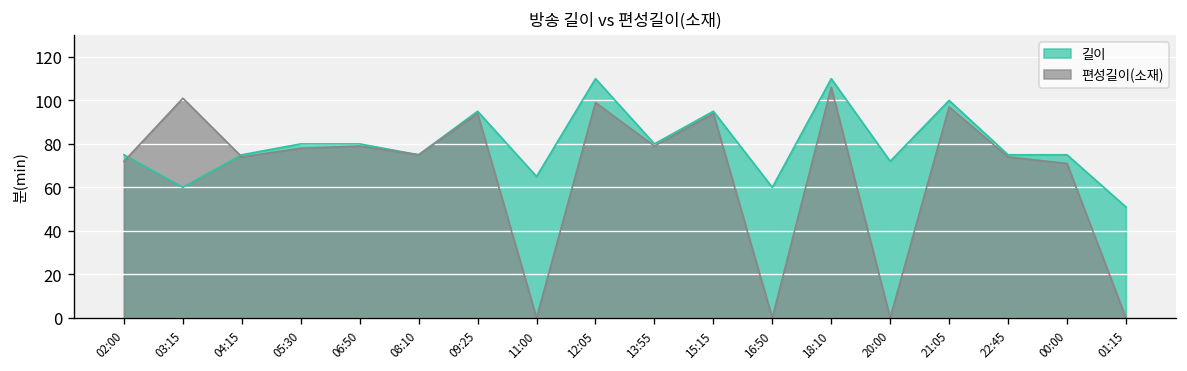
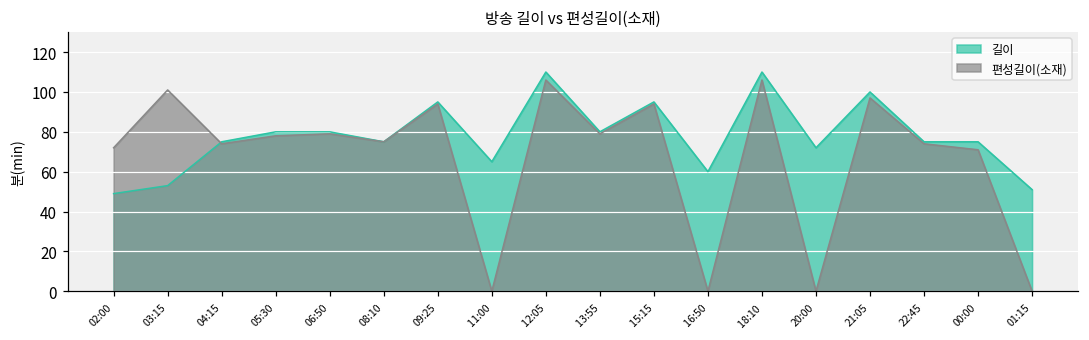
  {
    "길이": {
-     "02:00": 75,
-     "03:15": 60,
+     "02:00": 49,
+     "03:15": 53,
      "05:30": 80,
      "11:00": 65,
      "12:05": 110,
      "16:50": 60,
      "18:10": 110,
      "20:00": 72,
      "21:05": 100,
      "00:00": 75,
      "01:15": 51
    },
    "편성길이(소재)": {
      "02:00": 72,
      "03:15": 101,
      "05:30": 78,
      "11:00": 0,
-     "12:05": 99,
+     "12:05": 106,
      "16:50": 0,
      "18:10": 106,
      "20:00": 0,
      "21:05": 97,
      "00:00": 71,
      "01:15": 0
    }
  }
